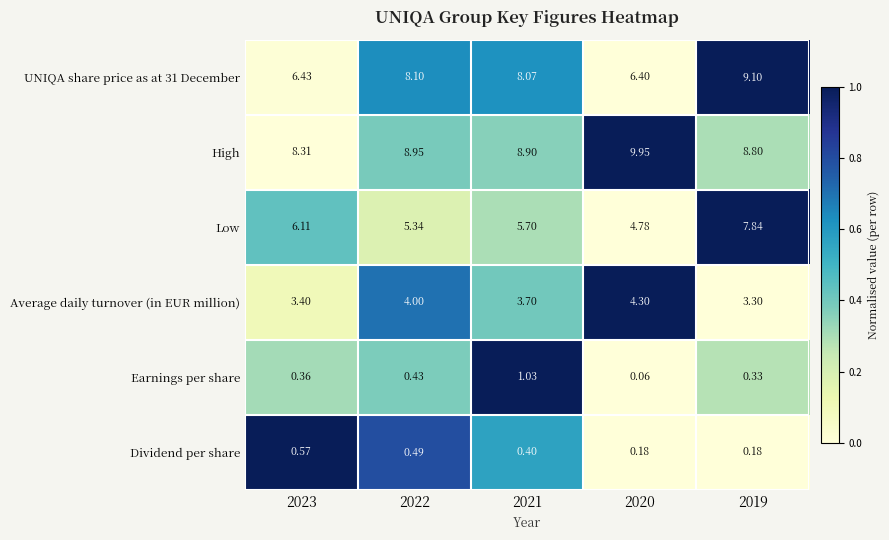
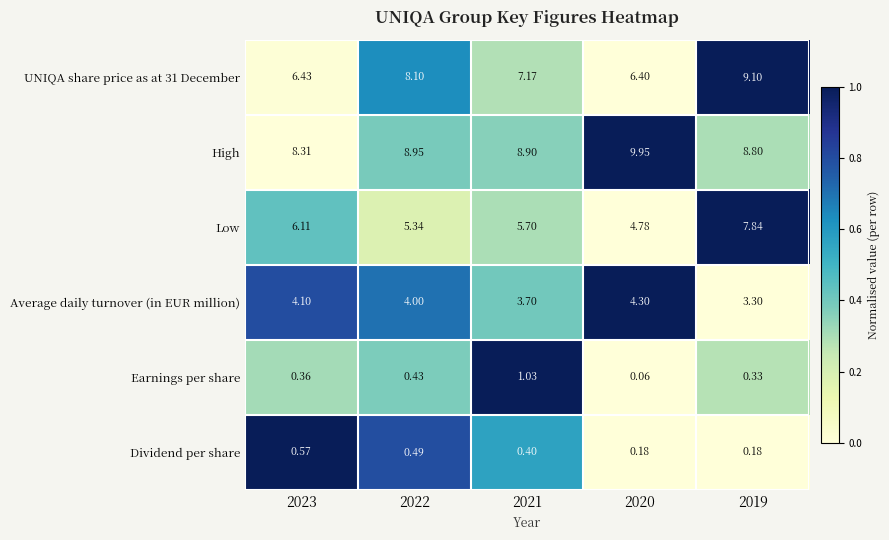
  {
    "UNIQA share price as at 31 December": {
      "2023": 6.43,
      "2022": 8.10,
-     "2021": 8.07,
+     "2021": 7.17,
      "2020": 6.40,
      "2019": 9.10
    },
    "High": {
      "2023": 8.31,
      "2022": 8.95,
      "2021": 8.90,
      "2020": 9.95,
      "2019": 8.80
    },
    "Low": {
      "2023": 6.11,
      "2022": 5.34,
      "2021": 5.70,
      "2020": 4.78,
      "2019": 7.84
    },
    "Average daily turnover (in EUR million)": {
-     "2023": 3.40,
+     "2023": 4.10,
      "2022": 4.00,
      "2021": 3.70,
      "2020": 4.30,
      "2019": 3.30
    },
    "Earnings per share": {
      "2023": 0.36,
      "2022": 0.43,
      "2021": 1.03,
      "2020": 0.06,
      "2019": 0.33
    },
    "Dividend per share": {
      "2023": 0.57,
      "2022": 0.49,
      "2021": 0.40,
      "2020": 0.18,
      "2019": 0.18
    }
  }
